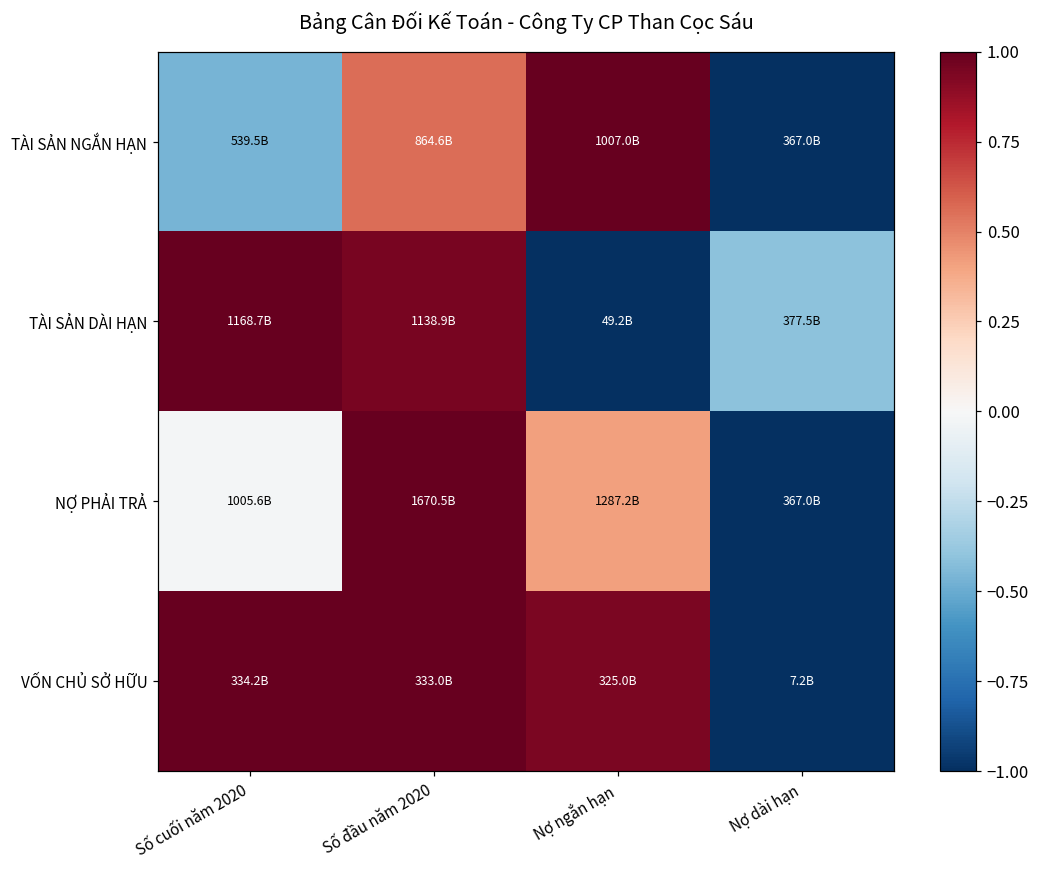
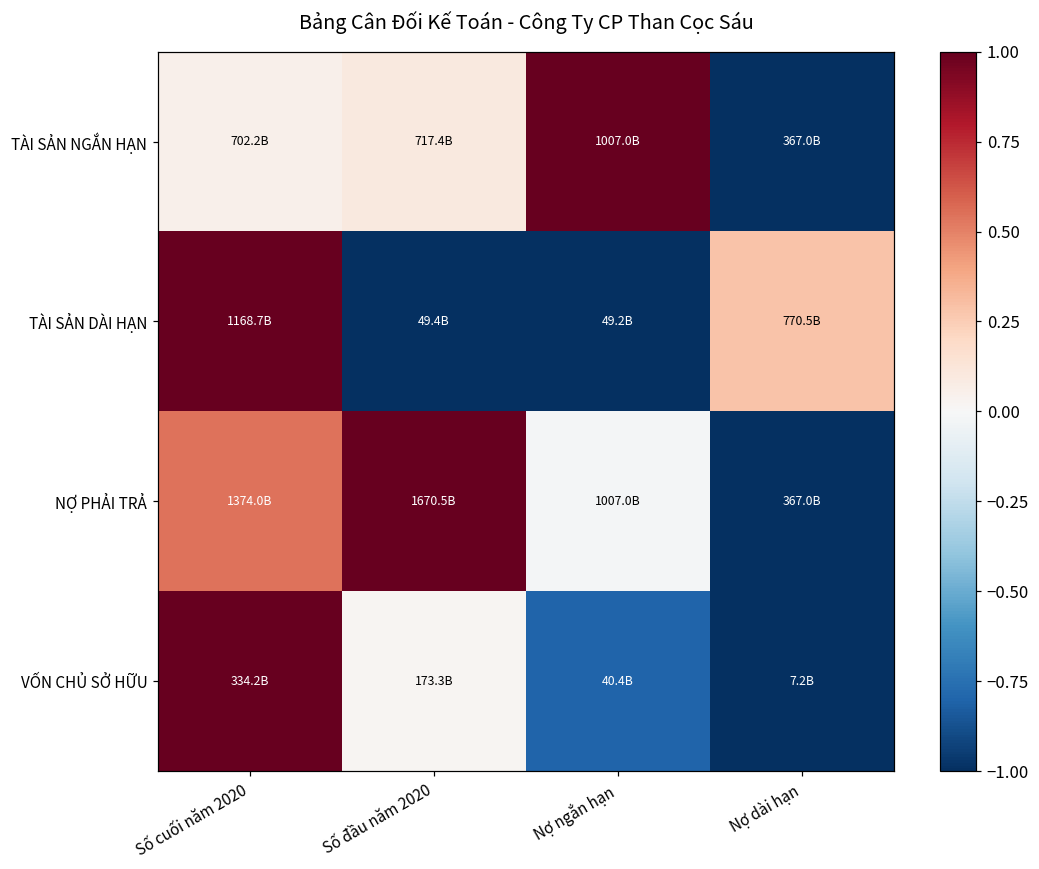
  {
    "TÀI SẢN NGẮN HẠN": {
-     "Số cuối năm 2020": "539.5B",
-     "Số đầu năm 2020": "864.6B",
+     "Số cuối năm 2020": "702.2B",
+     "Số đầu năm 2020": "717.4B",
      "Nợ ngắn hạn": "1007.0B",
      "Nợ dài hạn": "367.0B"
    },
    "TÀI SẢN DÀI HẠN": {
      "Số cuối năm 2020": "1168.7B",
-     "Số đầu năm 2020": "1138.9B",
+     "Số đầu năm 2020": "49.4B",
      "Nợ ngắn hạn": "49.2B",
-     "Nợ dài hạn": "377.5B"
+     "Nợ dài hạn": "770.5B"
    },
    "NỢ PHẢI TRẢ": {
-     "Số cuối năm 2020": "1005.6B",
+     "Số cuối năm 2020": "1374.0B",
      "Số đầu năm 2020": "1670.5B",
-     "Nợ ngắn hạn": "1287.2B",
+     "Nợ ngắn hạn": "1007.0B",
      "Nợ dài hạn": "367.0B"
    },
    "VỐN CHỦ SỞ HỮU": {
      "Số cuối năm 2020": "334.2B",
-     "Số đầu năm 2020": "333.0B",
-     "Nợ ngắn hạn": "325.0B",
+     "Số đầu năm 2020": "173.3B",
+     "Nợ ngắn hạn": "40.4B",
      "Nợ dài hạn": "7.2B"
    }
  }
